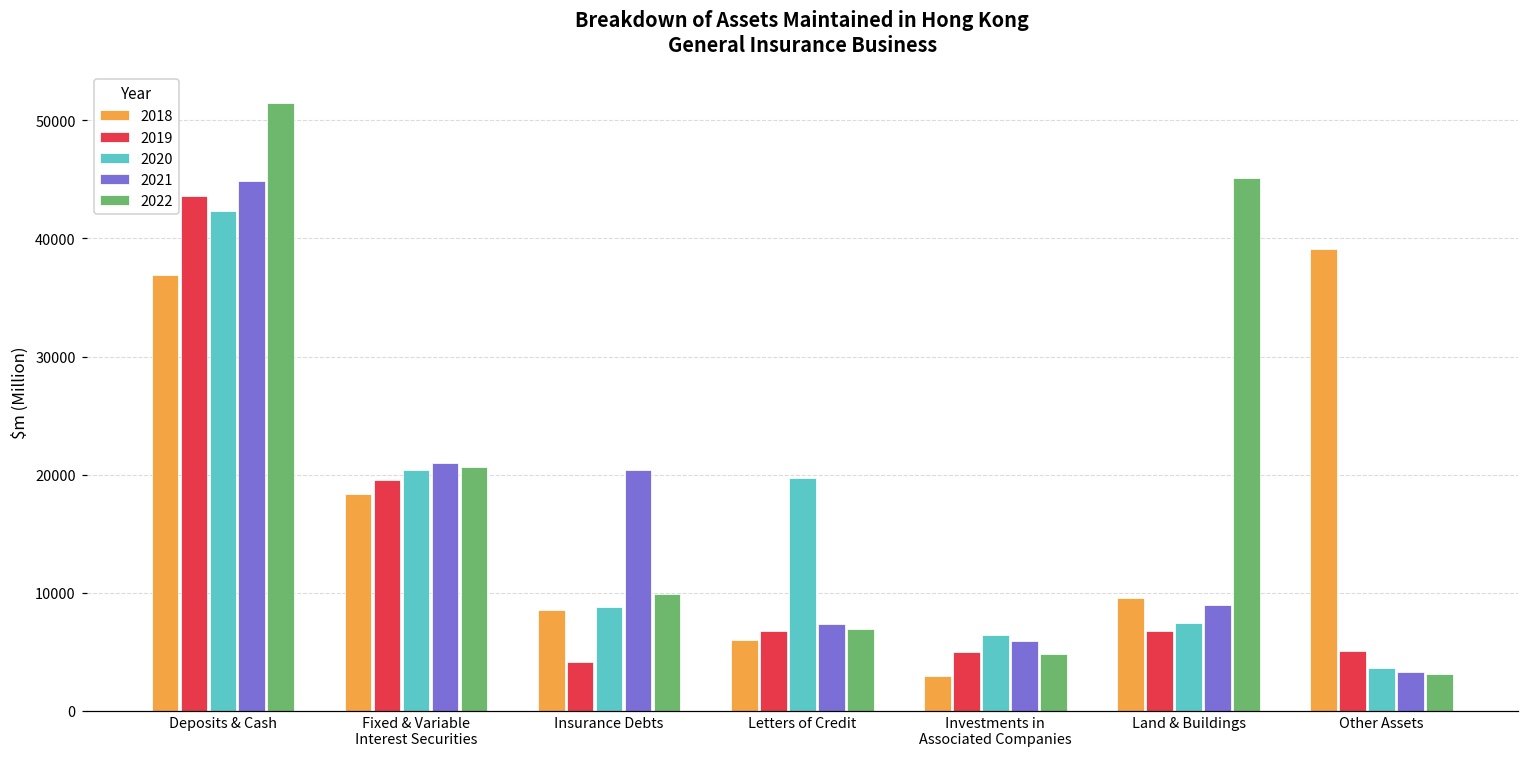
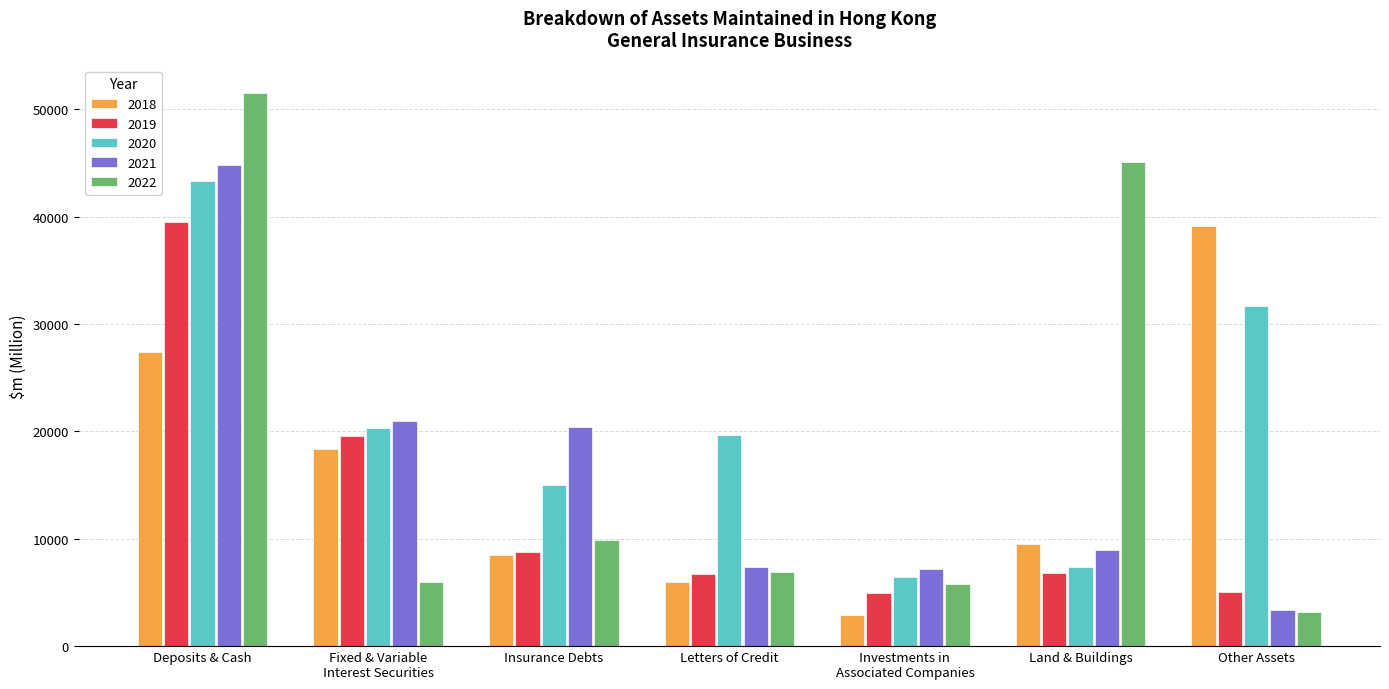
  {
    "2018": {
-     "Deposits & Cash": 36900,
+     "Deposits & Cash": 27400,
      "Fixed & Variable Interest Securities": 18300,
      "Insurance Debts": 8500,
      "Letters of Credit": 6000,
      "Investments in Associated Companies": 2900,
      "Land & Buildings": 9500,
      "Other Assets": 39100
    },
    "2019": {
-     "Deposits & Cash": 43600,
+     "Deposits & Cash": 39500,
      "Fixed & Variable Interest Securities": 19600,
-     "Insurance Debts": 4200,
+     "Insurance Debts": 8800,
      "Letters of Credit": 6700,
      "Investments in Associated Companies": 5000,
      "Land & Buildings": 6800,
      "Other Assets": 5000
    },
    "2020": {
-     "Deposits & Cash": 42300,
+     "Deposits & Cash": 43300,
      "Fixed & Variable Interest Securities": 20400,
-     "Insurance Debts": 8800,
+     "Insurance Debts": 15000,
      "Letters of Credit": 19700,
      "Investments in Associated Companies": 6400,
      "Land & Buildings": 7400,
-     "Other Assets": 3600
+     "Other Assets": 31700
    },
    "2021": {
      "Deposits & Cash": 44800,
      "Fixed & Variable Interest Securities": 21000,
      "Insurance Debts": 20400,
      "Letters of Credit": 7300,
-     "Investments in Associated Companies": 5900,
+     "Investments in Associated Companies": 7200,
      "Land & Buildings": 9000,
      "Other Assets": 3300
    },
    "2022": {
      "Deposits & Cash": 51500,
-     "Fixed & Variable Interest Securities": 20700,
+     "Fixed & Variable Interest Securities": 6000,
      "Insurance Debts": 9900,
      "Letters of Credit": 6900,
-     "Investments in Associated Companies": 4800,
+     "Investments in Associated Companies": 5800,
      "Land & Buildings": 45100,
      "Other Assets": 3200
    }
  }
